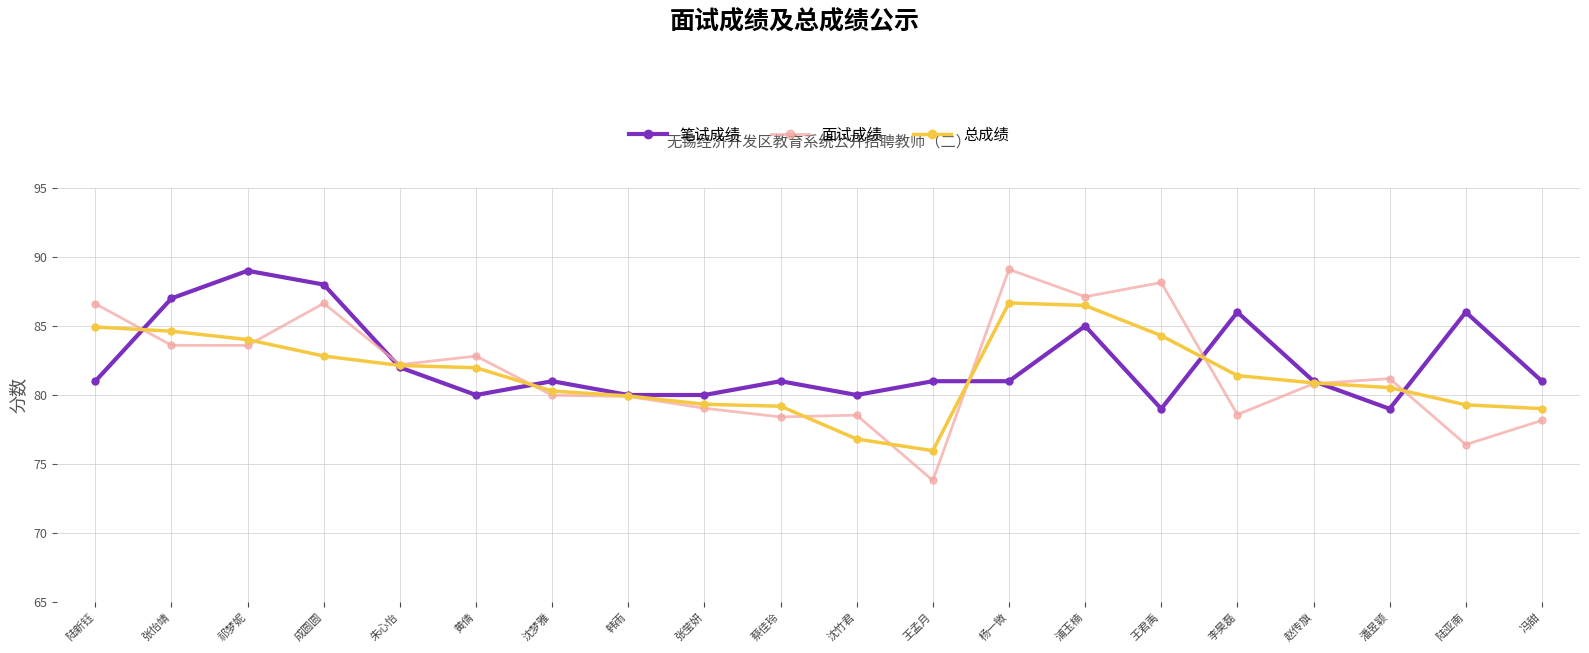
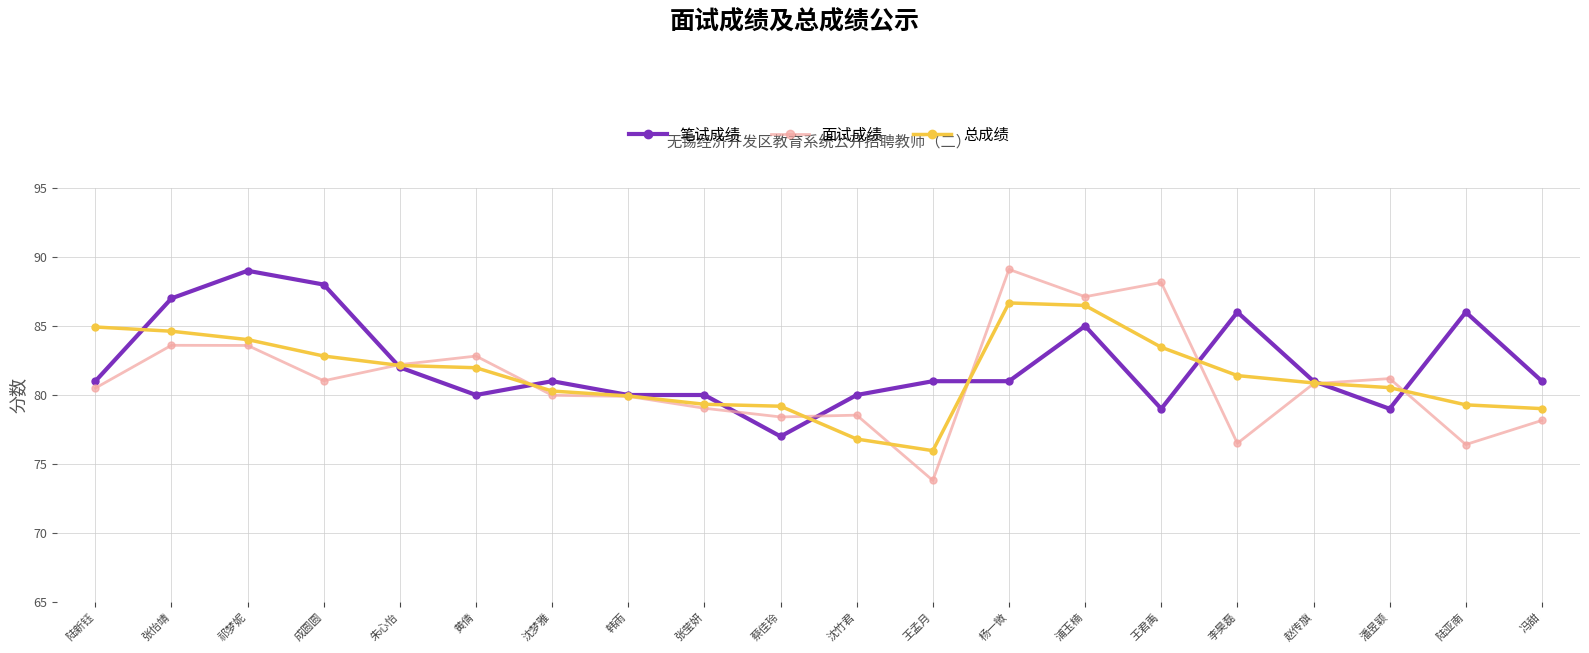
  {
    "笔试成绩": {
      "陆新钰": 81,
      "张怡靖": 87,
      "祁梦妮": 89,
      "成圆圆": 88,
      "黄倩": 80,
      "沈梦雅": 81,
      "张莹妍": 80,
-     "蔡佳玲": 81,
+     "蔡佳玲": 77,
      "沈竹君": 80,
      "王孟月": 81,
      "杨一微": 81,
      "浦玉楠": 85,
      "王君禹": 79,
      "李昊磊": 86,
      "潘昱颖": 79,
      "陆亚南": 86,
      "冯甜": 81
    },
    "面试成绩": {
-     "陆新钰": 86.6,
+     "陆新钰": 80.5,
      "张怡靖": 83.6,
      "祁梦妮": 83.6,
-     "成圆圆": 86.6,
+     "成圆圆": 81.0,
      "黄倩": 82.8,
      "沈梦雅": 80.0,
      "张莹妍": 79.0,
      "蔡佳玲": 78.4,
      "沈竹君": 78.5,
      "王孟月": 73.8,
      "杨一微": 89.1,
      "浦玉楠": 87.1,
      "王君禹": 88.2,
-     "李昊磊": 78.6,
+     "李昊磊": 76.5,
      "潘昱颖": 81.2,
      "陆亚南": 76.4,
      "冯甜": 78.2
    },
    "总成绩": {
      "陆新钰": 84.9,
      "张怡靖": 84.6,
      "祁梦妮": 84.0,
      "成圆圆": 82.8,
      "黄倩": 82.0,
      "沈梦雅": 80.3,
      "张莹妍": 79.3,
      "蔡佳玲": 79.2,
      "沈竹君": 76.8,
      "王孟月": 76.0,
      "杨一微": 86.7,
      "浦玉楠": 86.5,
-     "王君禹": 84.3,
+     "王君禹": 83.5,
      "李昊磊": 81.4,
      "潘昱颖": 80.5,
      "陆亚南": 79.3,
      "冯甜": 79.0
    }
  }
